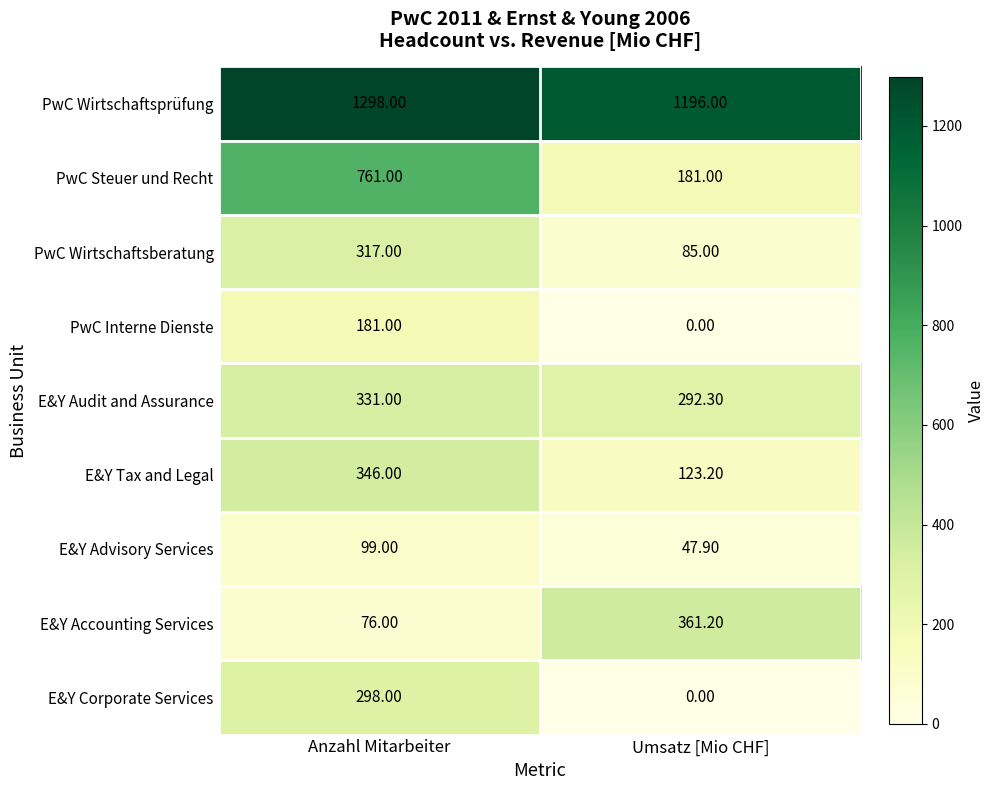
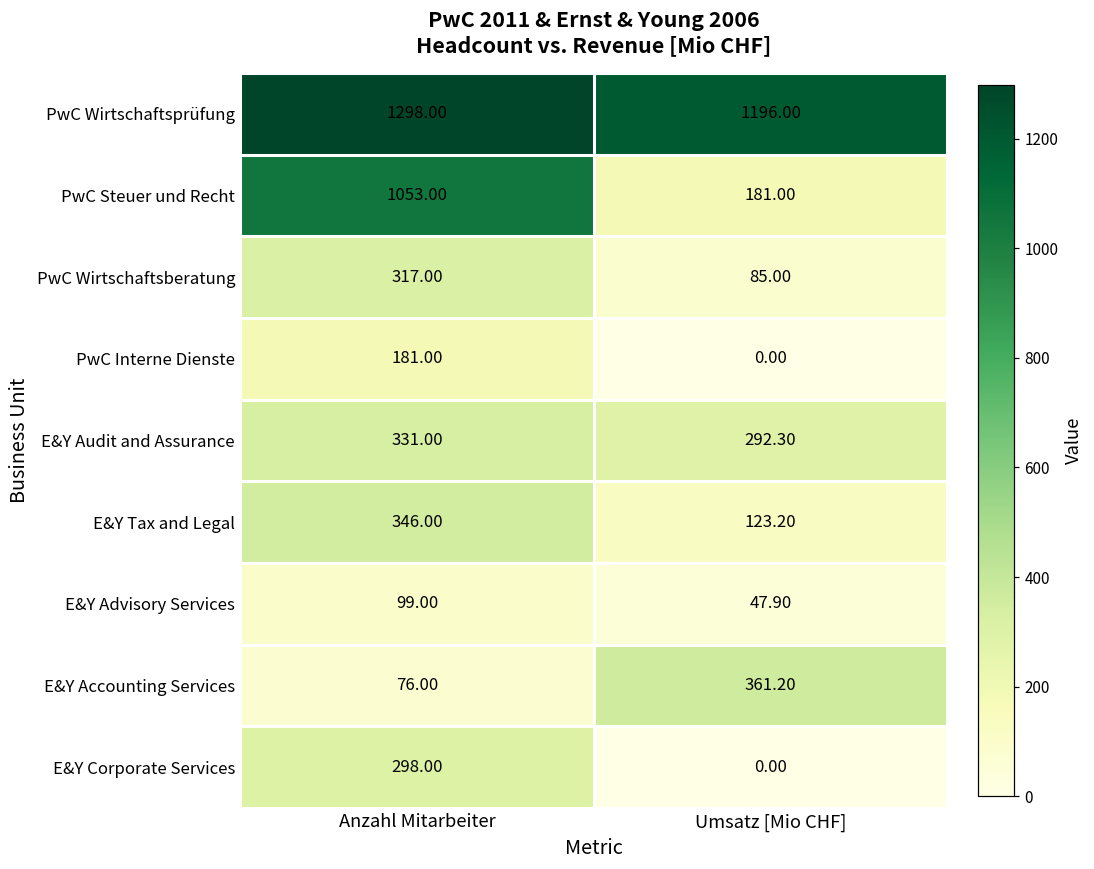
  {
    "PwC Wirtschaftsprüfung": {
      "Anzahl Mitarbeiter": 1298.00,
      "Umsatz [Mio CHF]": 1196.00
    },
    "PwC Steuer und Recht": {
-     "Anzahl Mitarbeiter": 761.00,
+     "Anzahl Mitarbeiter": 1053.00,
      "Umsatz [Mio CHF]": 181.00
    },
    "PwC Wirtschaftsberatung": {
      "Anzahl Mitarbeiter": 317.00,
      "Umsatz [Mio CHF]": 85.00
    },
    "PwC Interne Dienste": {
      "Anzahl Mitarbeiter": 181.00,
      "Umsatz [Mio CHF]": 0.00
    },
    "E&Y Audit and Assurance": {
      "Anzahl Mitarbeiter": 331.00,
      "Umsatz [Mio CHF]": 292.30
    },
    "E&Y Tax and Legal": {
      "Anzahl Mitarbeiter": 346.00,
      "Umsatz [Mio CHF]": 123.20
    },
    "E&Y Advisory Services": {
      "Anzahl Mitarbeiter": 99.00,
      "Umsatz [Mio CHF]": 47.90
    },
    "E&Y Accounting Services": {
      "Anzahl Mitarbeiter": 76.00,
      "Umsatz [Mio CHF]": 361.20
    },
    "E&Y Corporate Services": {
      "Anzahl Mitarbeiter": 298.00,
      "Umsatz [Mio CHF]": 0.00
    }
  }
